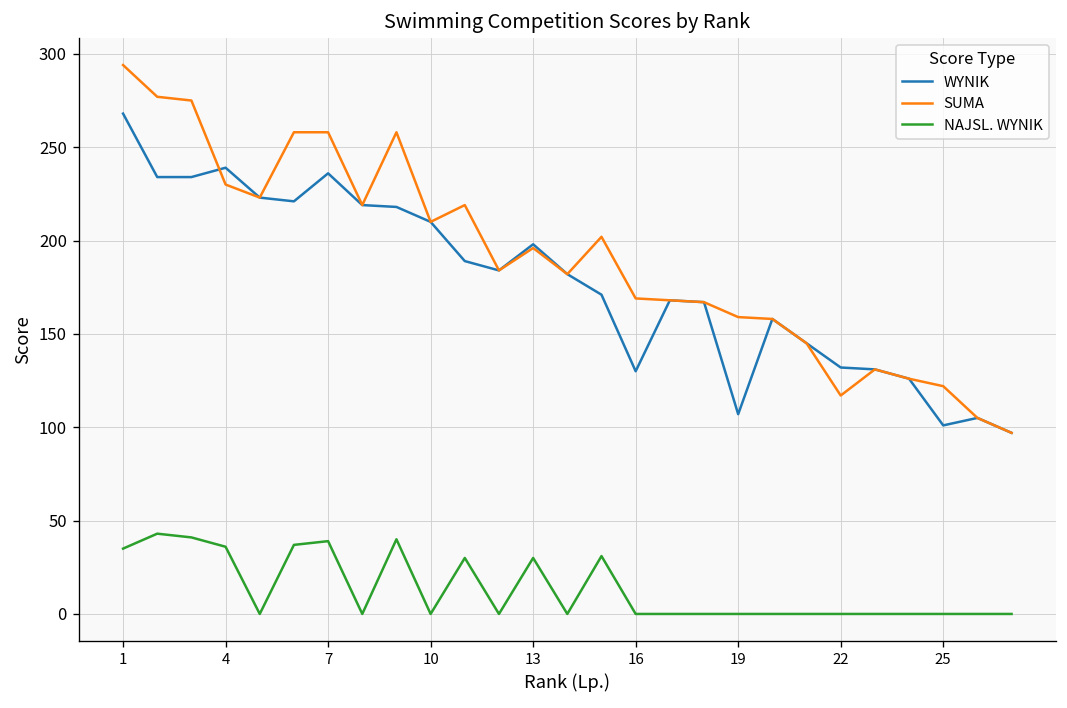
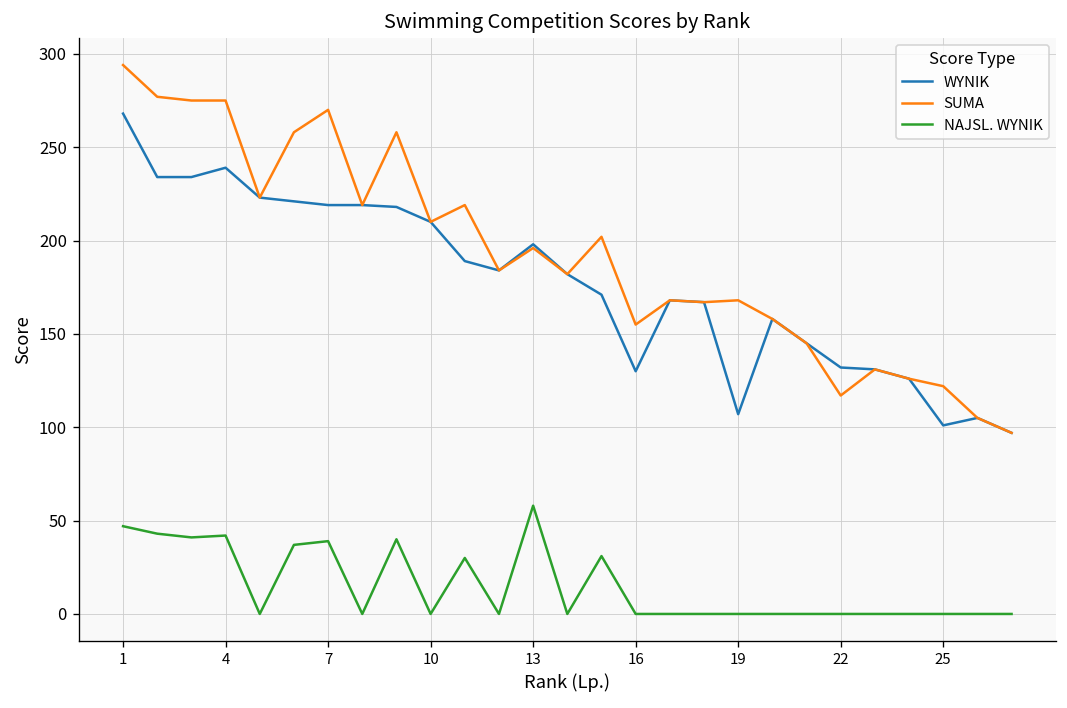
  {
    "WYNIK": {
      "1": 268,
      "4": 239,
-     "7": 236,
+     "7": 219,
      "13": 198,
      "16": 130,
      "19": 107,
      "22": 132,
      "25": 101
    },
    "SUMA": {
      "1": 294,
-     "4": 230,
-     "7": 258,
+     "4": 275,
+     "7": 270,
      "13": 196,
-     "16": 169,
-     "19": 159,
+     "16": 155,
+     "19": 168,
      "22": 117,
      "25": 122
    },
    "NAJSL. WYNIK": {
-     "1": 35,
-     "4": 36,
+     "1": 47,
+     "4": 42,
      "7": 39,
      "10": 0,
-     "13": 30,
+     "13": 58,
      "16": 0,
      "19": 0,
      "22": 0,
      "25": 0
    }
  }
